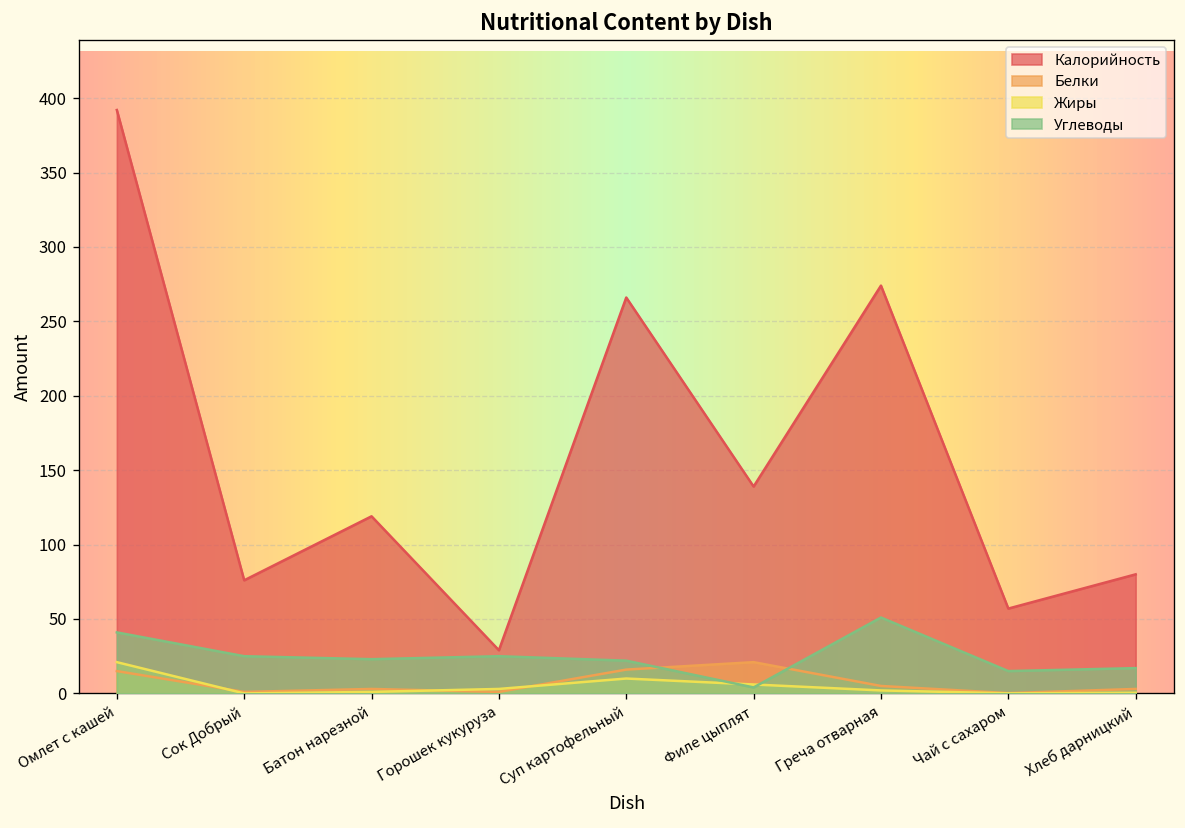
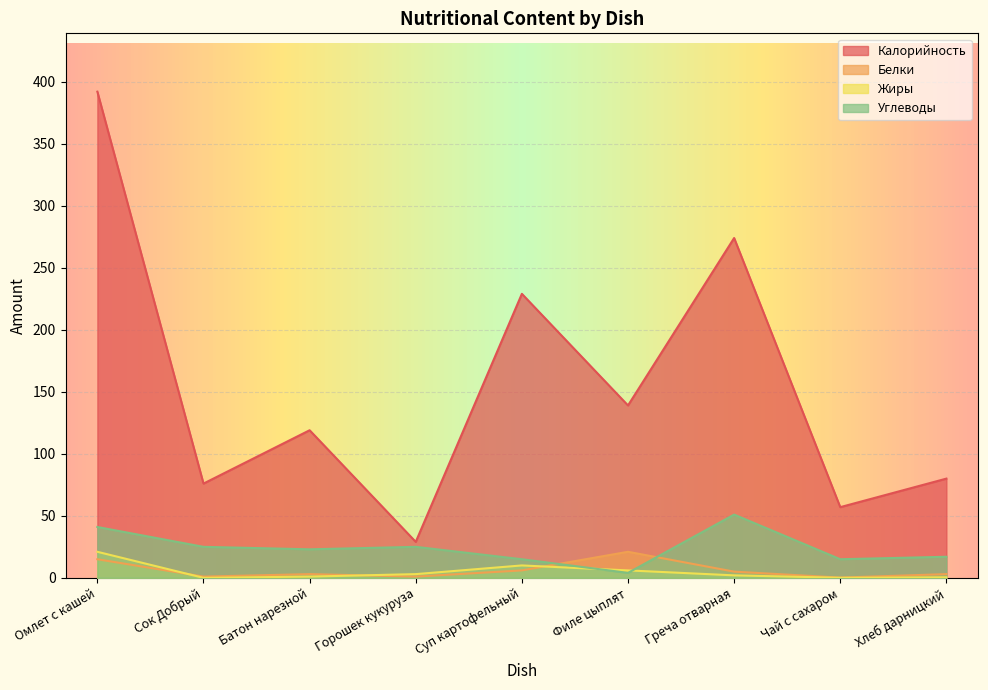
  {
    "Калорийность": {
      "Омлет с кашей": 392,
      "Сок Добрый": 76,
      "Батон нарезной": 119,
      "Горошек кукуруза": 29,
-     "Суп картофельный": 266,
+     "Суп картофельный": 229,
      "Филе цыплят": 139,
      "Греча отварная": 274,
      "Чай с сахаром": 57,
      "Хлеб дарницкий": 80
    },
    "Белки": {
      "Омлет с кашей": 15,
-     "Суп картофельный": 16,
+     "Суп картофельный": 6,
      "Филе цыплят": 21,
      "Греча отварная": 5,
      "Хлеб дарницкий": 3
    },
    "Жиры": {
      "Омлет с кашей": 21,
      "Суп картофельный": 10,
      "Греча отварная": 2,
      "Хлеб дарницкий": 0
    },
    "Углеводы": {
      "Омлет с кашей": 41,
      "Сок Добрый": 25,
      "Батон нарезной": 23,
      "Горошек кукуруза": 25,
-     "Суп картофельный": 22,
+     "Суп картофельный": 15,
      "Греча отварная": 51,
      "Чай с сахаром": 15,
      "Хлеб дарницкий": 17
    }
  }
